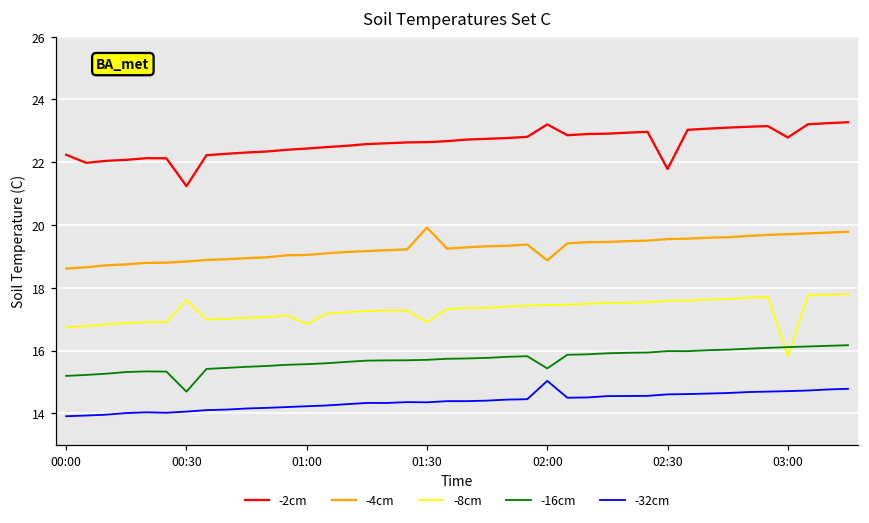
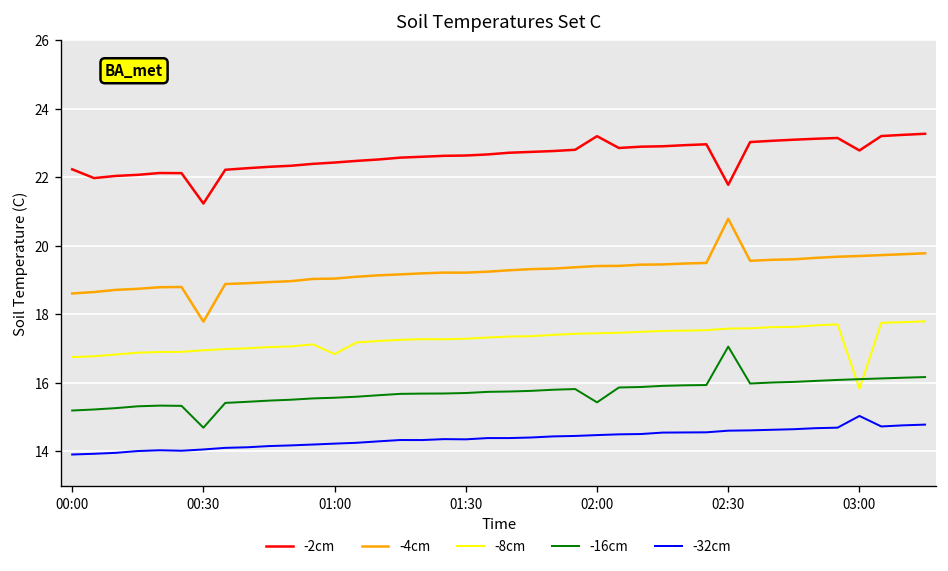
  {
    "-2cm": {
      "00:00": 22.2,
      "00:30": 21.2,
      "01:00": 22.4,
      "01:30": 22.6,
      "02:00": 23.2,
      "02:30": 21.8,
      "03:00": 22.8
    },
    "-4cm": {
      "00:00": 18.6,
-     "00:30": 18.8,
+     "00:30": 17.8,
      "01:00": 19.0,
-     "01:30": 19.9,
-     "02:00": 18.9,
-     "02:30": 19.6,
+     "01:30": 19.2,
+     "02:00": 19.4,
+     "02:30": 20.8,
      "03:00": 19.7
    },
    "-8cm": {
      "00:00": 16.8,
-     "00:30": 17.6,
+     "00:30": 17.0,
      "01:00": 16.8,
-     "01:30": 16.9,
+     "01:30": 17.3,
      "02:00": 17.4,
      "02:30": 17.6,
      "03:00": 15.8
    },
    "-16cm": {
      "00:00": 15.2,
      "00:30": 14.7,
      "01:00": 15.6,
      "01:30": 15.7,
      "02:00": 15.4,
-     "02:30": 16.0,
+     "02:30": 17.1,
      "03:00": 16.1
    },
    "-32cm": {
      "00:00": 13.9,
      "00:30": 14.1,
      "01:00": 14.2,
      "01:30": 14.4,
-     "02:00": 15.0,
+     "02:00": 14.5,
      "02:30": 14.6,
-     "03:00": 14.7
+     "03:00": 15.0
    }
  }
